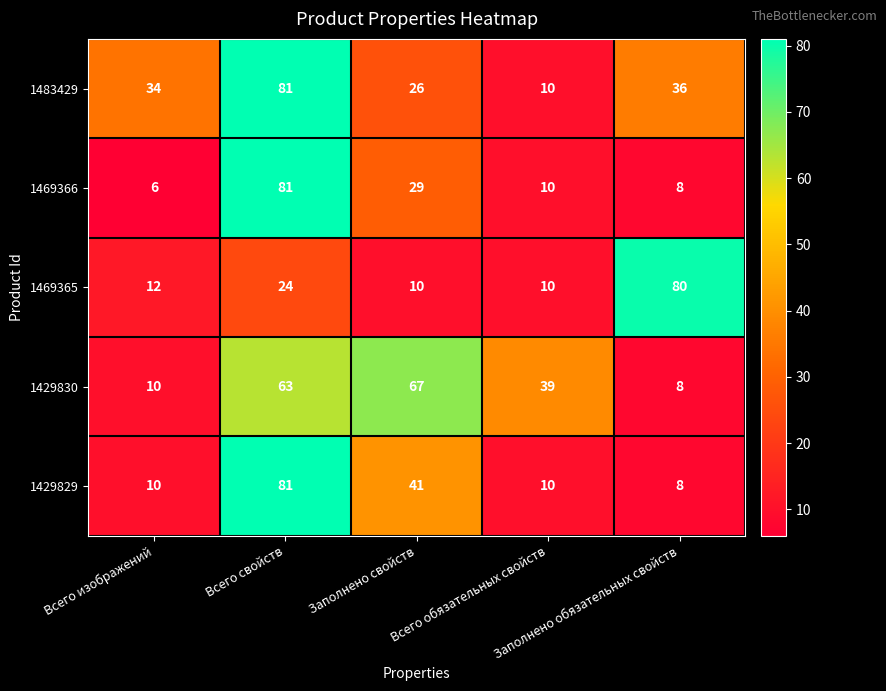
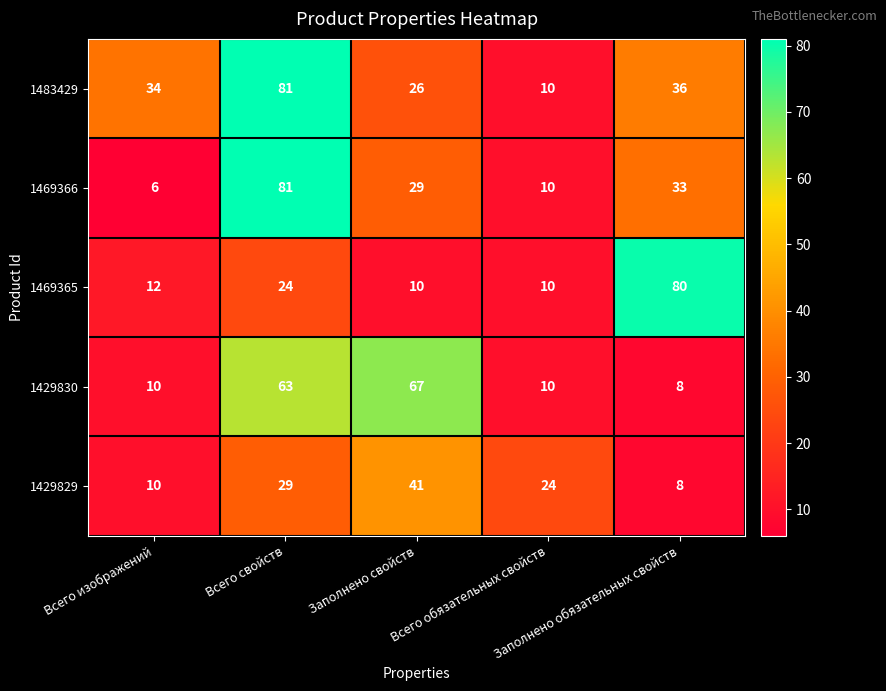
  {
    "1483429": {
      "Всего изображений": 34,
      "Всего свойств": 81,
      "Заполнено свойств": 26,
      "Всего обязательных свойств": 10,
      "Заполнено обязательных свойств": 36
    },
    "1469366": {
      "Всего изображений": 6,
      "Всего свойств": 81,
      "Заполнено свойств": 29,
      "Всего обязательных свойств": 10,
-     "Заполнено обязательных свойств": 8
+     "Заполнено обязательных свойств": 33
    },
    "1469365": {
      "Всего изображений": 12,
      "Всего свойств": 24,
      "Заполнено свойств": 10,
      "Всего обязательных свойств": 10,
      "Заполнено обязательных свойств": 80
    },
    "1429830": {
      "Всего изображений": 10,
      "Всего свойств": 63,
      "Заполнено свойств": 67,
-     "Всего обязательных свойств": 39,
+     "Всего обязательных свойств": 10,
      "Заполнено обязательных свойств": 8
    },
    "1429829": {
      "Всего изображений": 10,
-     "Всего свойств": 81,
+     "Всего свойств": 29,
      "Заполнено свойств": 41,
-     "Всего обязательных свойств": 10,
+     "Всего обязательных свойств": 24,
      "Заполнено обязательных свойств": 8
    }
  }
